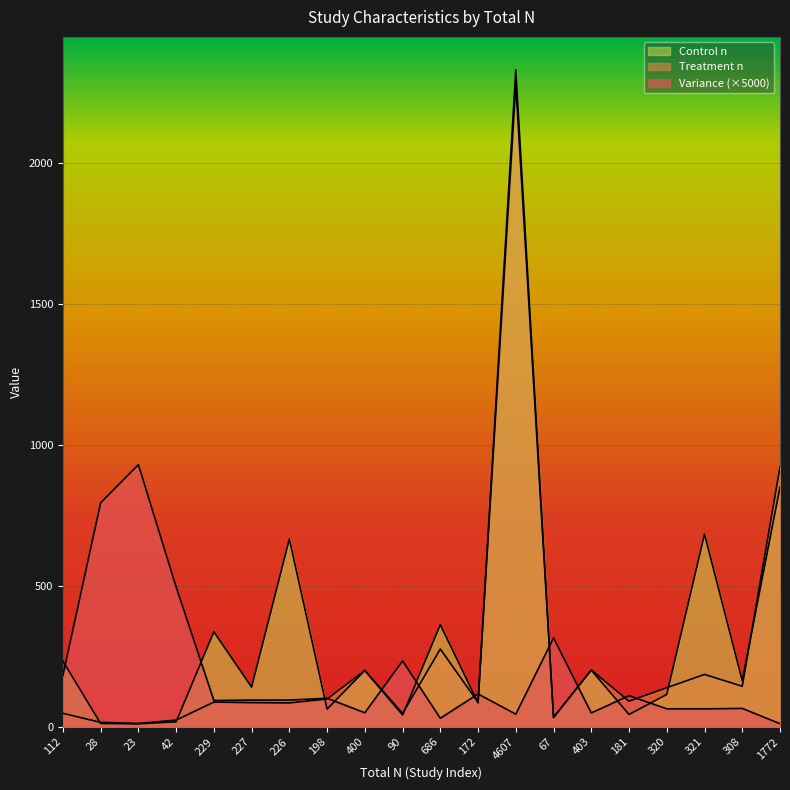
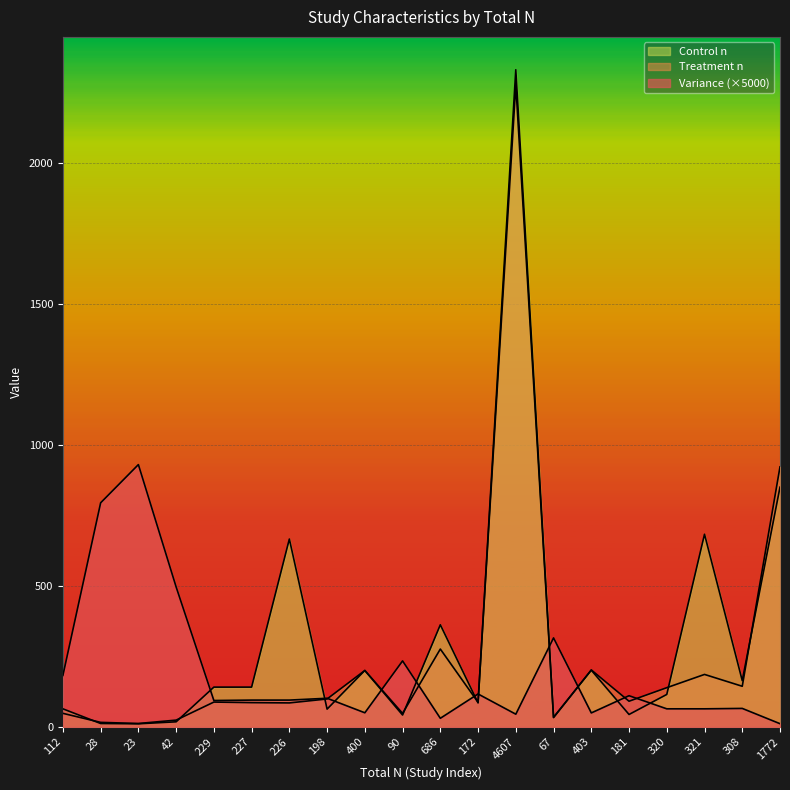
  {
    "Control n": {
-     "112": 230,
-     "229": 340,
+     "112": 60,
+     "229": 140,
      "227": 140,
      "226": 670,
      "198": 60,
      "686": 360,
      "4607": 2330,
      "181": 40,
      "320": 120,
      "321": 680,
      "308": 160,
      "1772": 850
    }
  }
